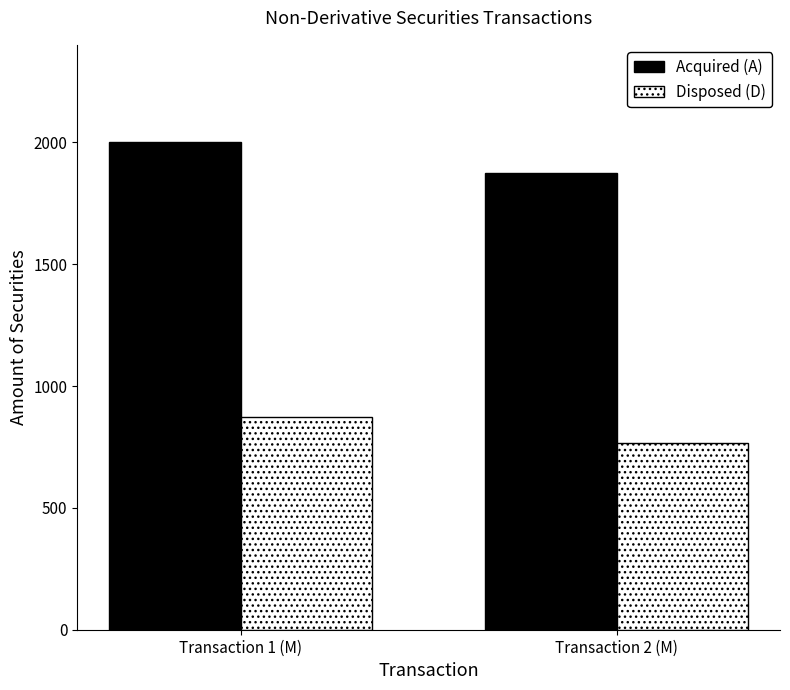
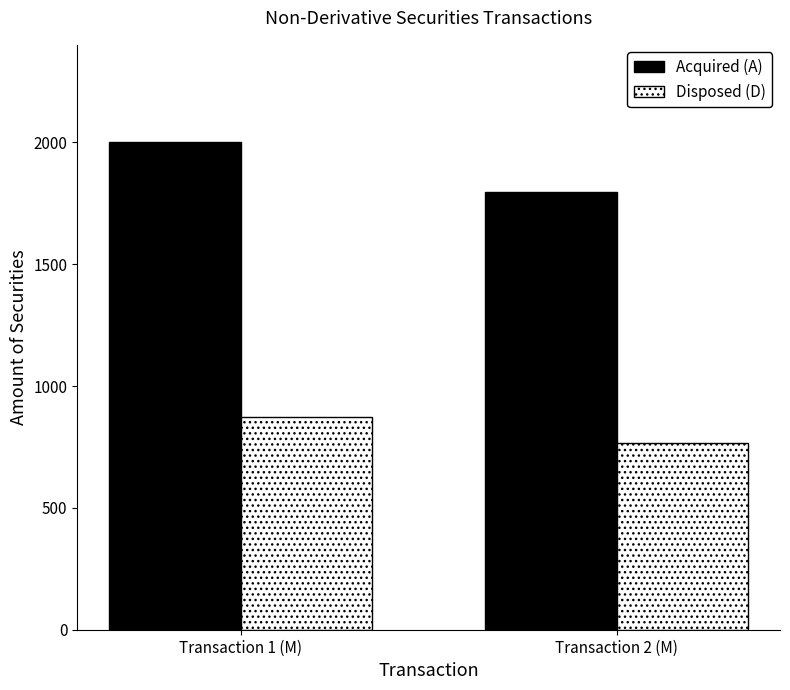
  {
    "Acquired (A)": {
      "Transaction 1 (M)": 2000,
-     "Transaction 2 (M)": 1880
+     "Transaction 2 (M)": 1800
    },
    "Disposed (D)": {
      "Transaction 1 (M)": 870,
      "Transaction 2 (M)": 770
    }
  }
